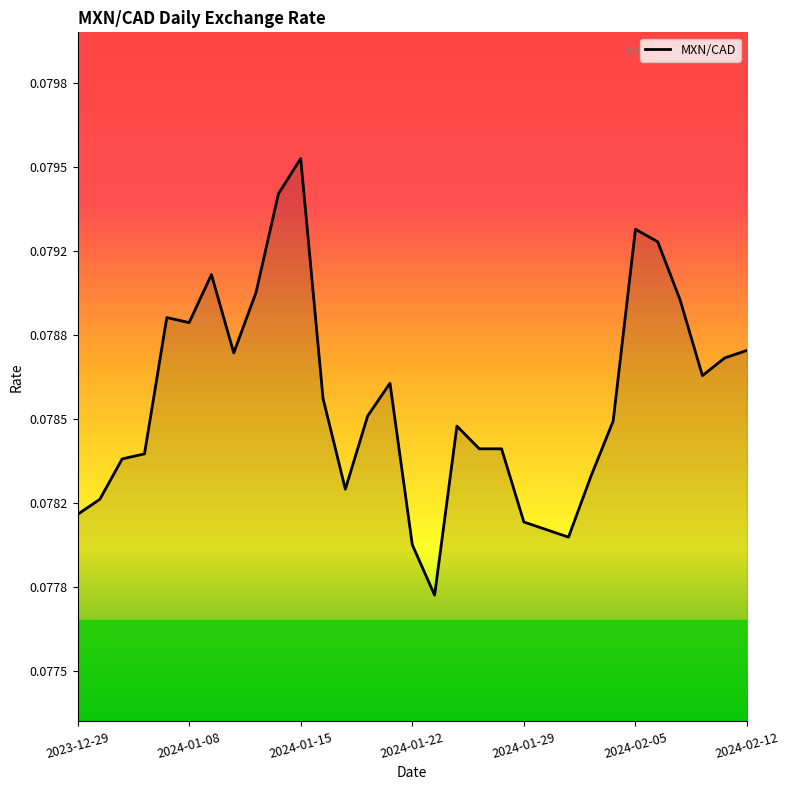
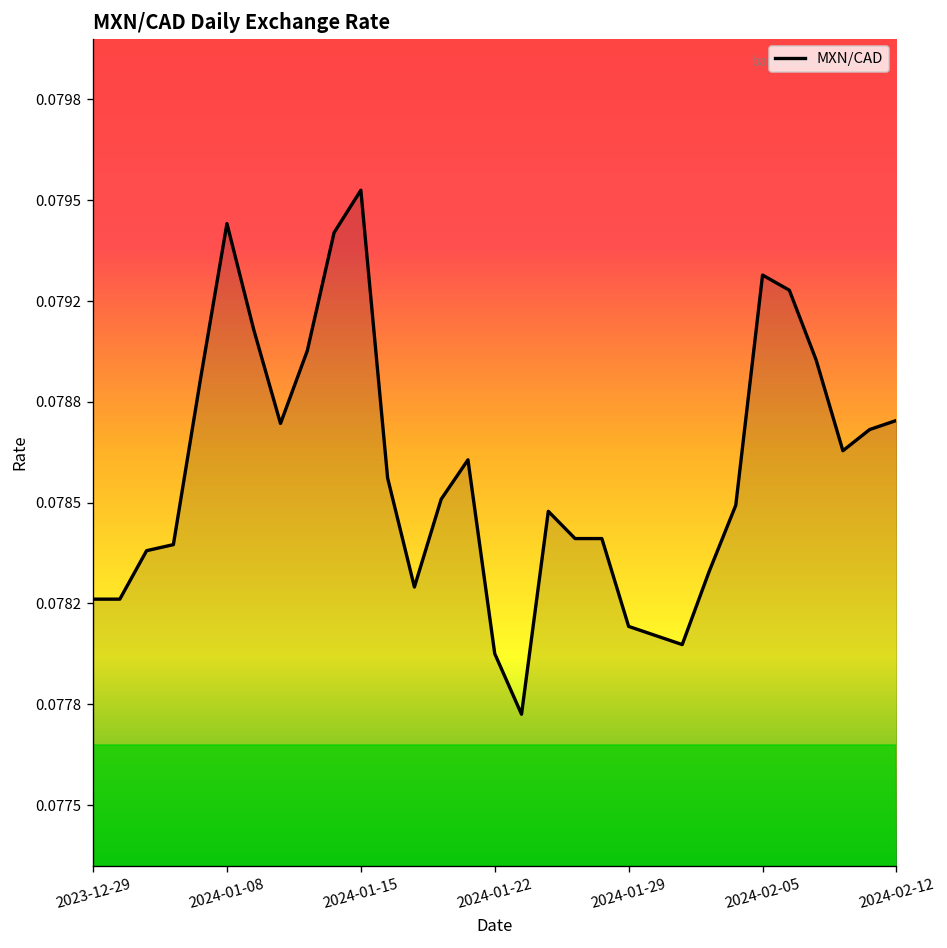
  {
-   "2023-12-29": 0.07812,
-   "2024-01-08": 0.07888,
+   "2023-12-29": 0.07818,
+   "2024-01-08": 0.07942,
    "2024-01-15": 0.07953,
    "2024-01-22": 0.07800,
    "2024-01-29": 0.07809,
    "2024-02-05": 0.07925,
    "2024-02-12": 0.07877
  }
